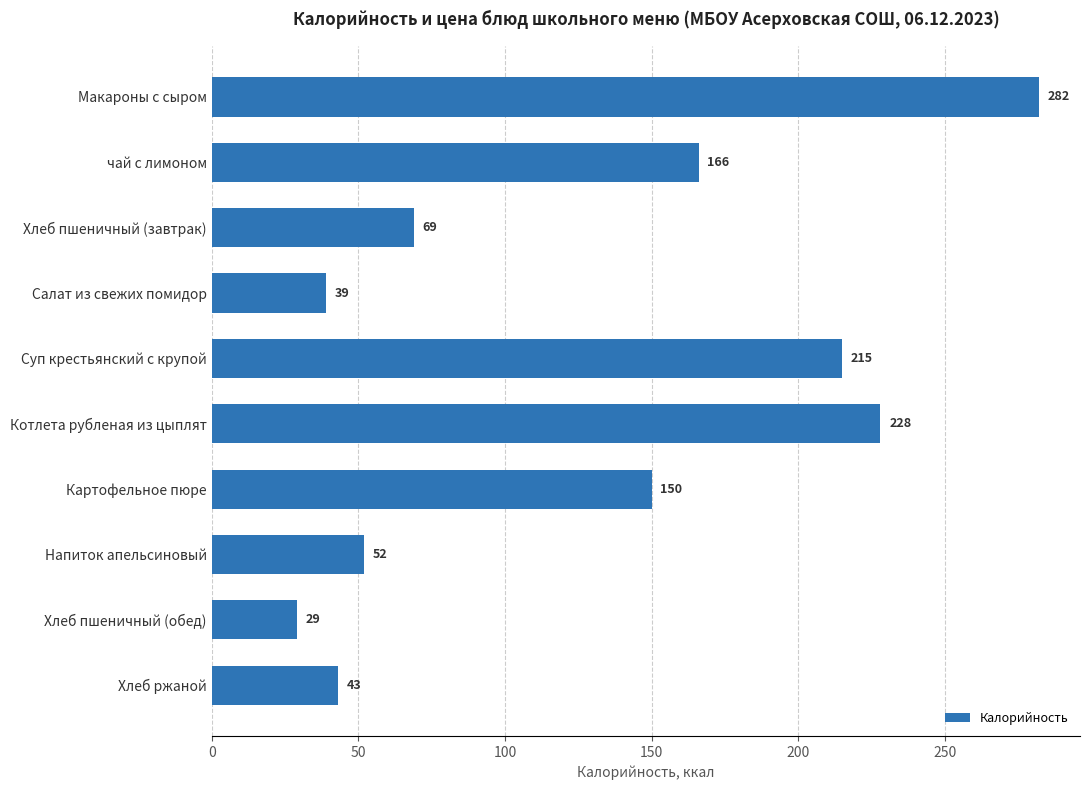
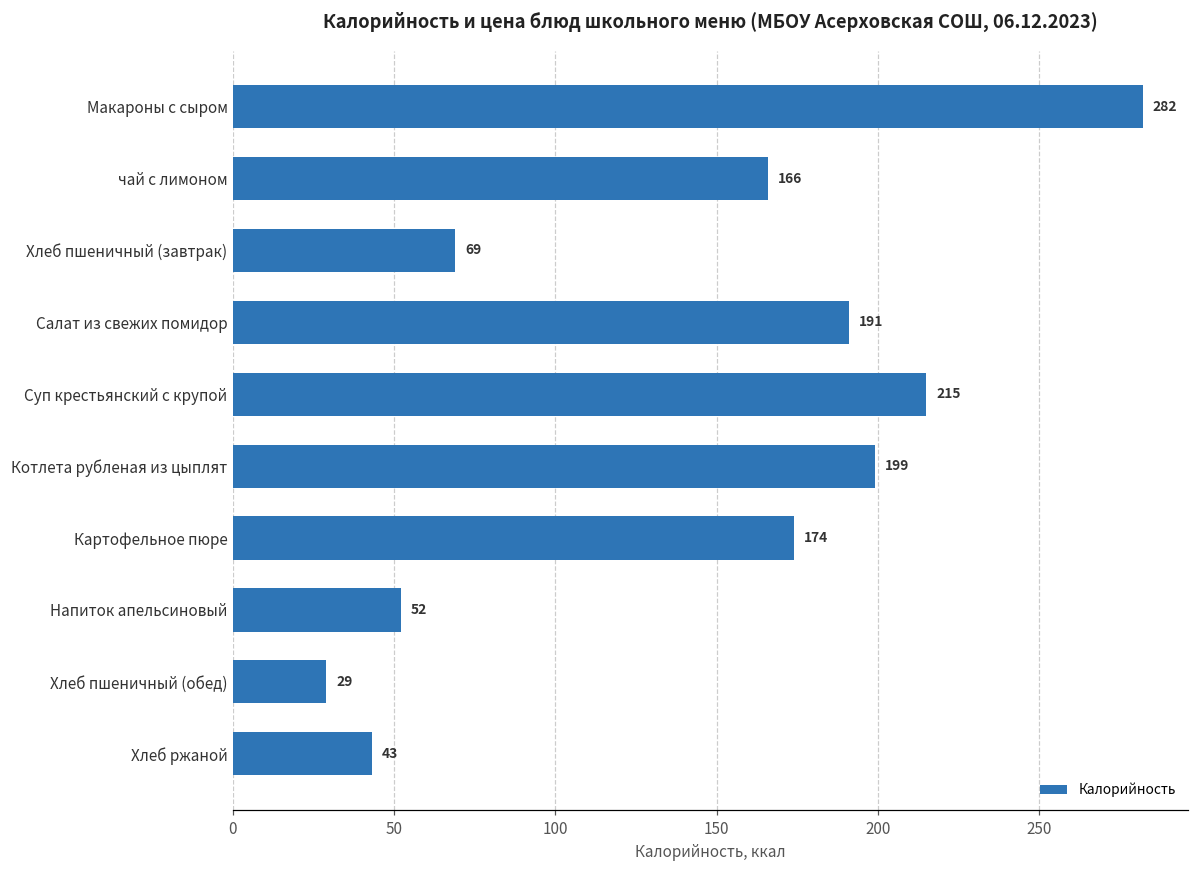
  {
    "Макароны с сыром": 282,
    "чай с лимоном": 166,
    "Хлеб пшеничный (завтрак)": 69,
-   "Салат из свежих помидор": 39,
+   "Салат из свежих помидор": 191,
    "Суп крестьянский с крупой": 215,
-   "Котлета рубленая из цыплят": 228,
-   "Картофельное пюре": 150,
+   "Котлета рубленая из цыплят": 199,
+   "Картофельное пюре": 174,
    "Напиток апельсиновый": 52,
    "Хлеб пшеничный (обед)": 29,
    "Хлеб ржаной": 43
  }
